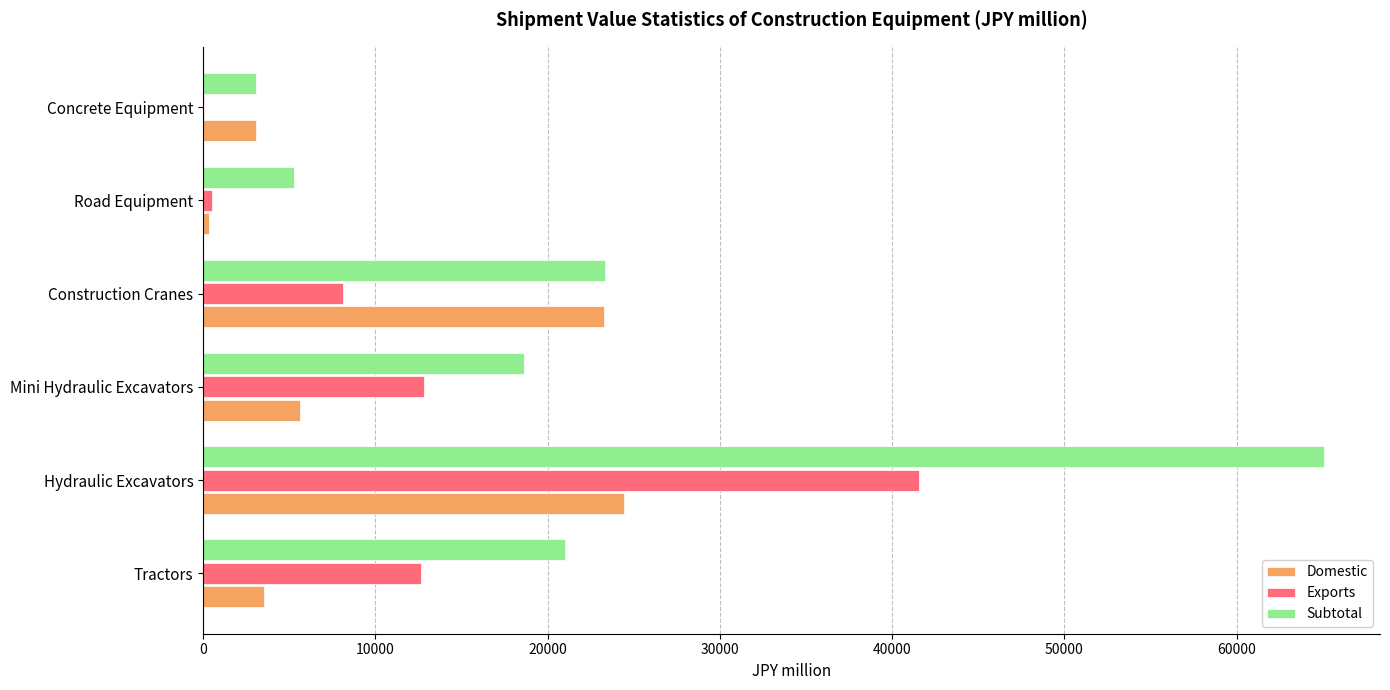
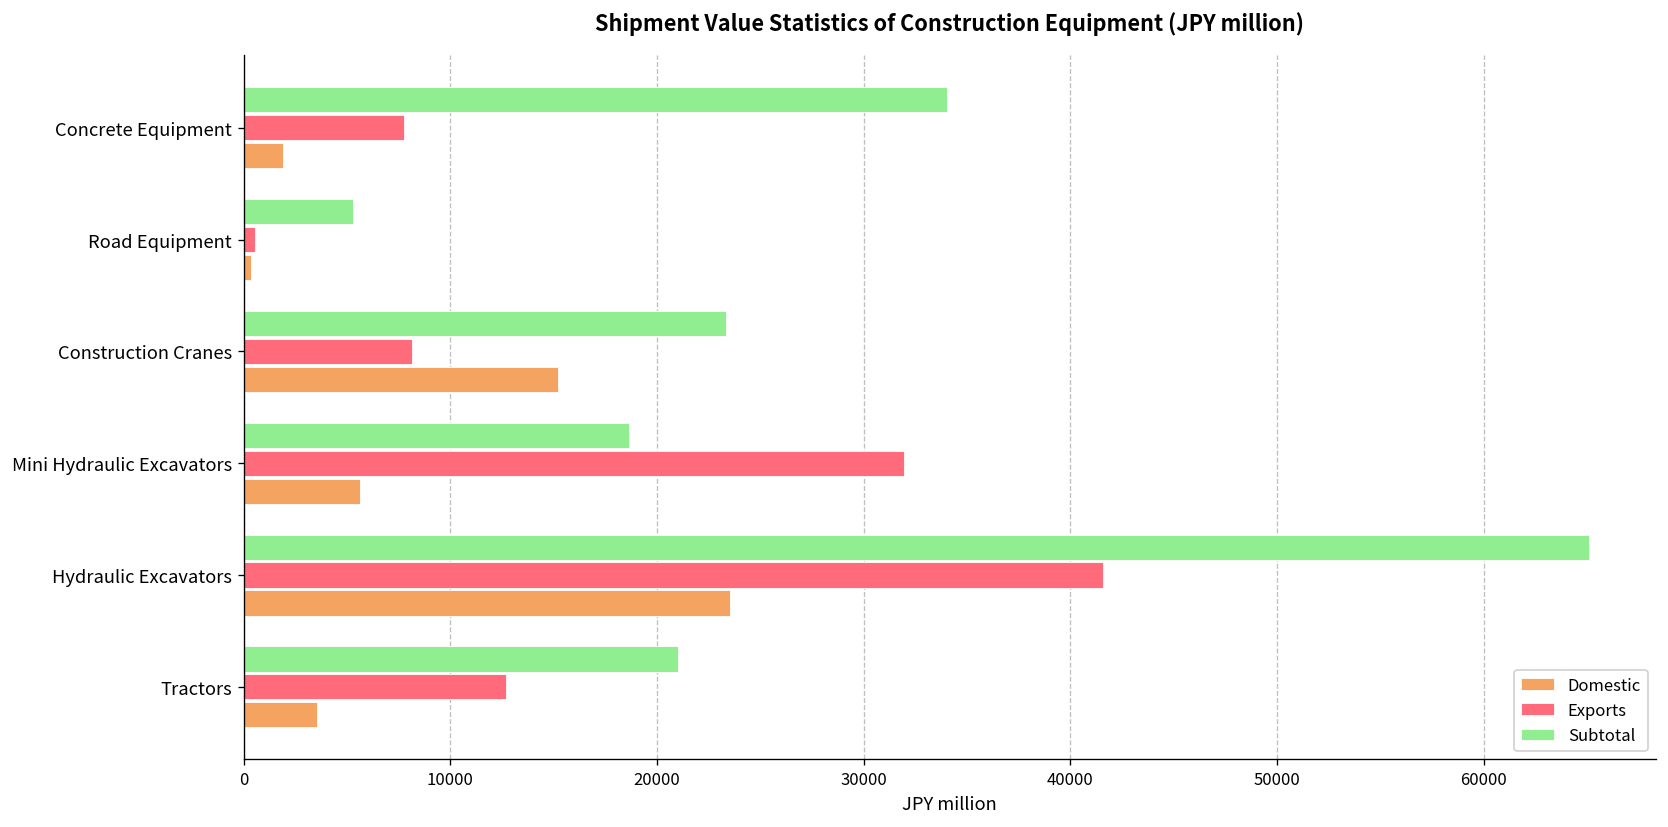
  {
    "Domestic": {
-     "Concrete Equipment": 3100,
+     "Concrete Equipment": 1900,
      "Road Equipment": 300,
-     "Construction Cranes": 23300,
+     "Construction Cranes": 15200,
      "Mini Hydraulic Excavators": 5600,
-     "Hydraulic Excavators": 24400,
+     "Hydraulic Excavators": 23500,
      "Tractors": 3500
    },
    "Exports": {
-     "Concrete Equipment": 100,
+     "Concrete Equipment": 7700,
      "Road Equipment": 500,
      "Construction Cranes": 8100,
-     "Mini Hydraulic Excavators": 12800,
+     "Mini Hydraulic Excavators": 31900,
      "Hydraulic Excavators": 41500,
      "Tractors": 12700
    },
    "Subtotal": {
-     "Concrete Equipment": 3100,
+     "Concrete Equipment": 34000,
      "Road Equipment": 5300,
      "Construction Cranes": 23300,
      "Mini Hydraulic Excavators": 18600,
      "Hydraulic Excavators": 65100,
      "Tractors": 21000
    }
  }
